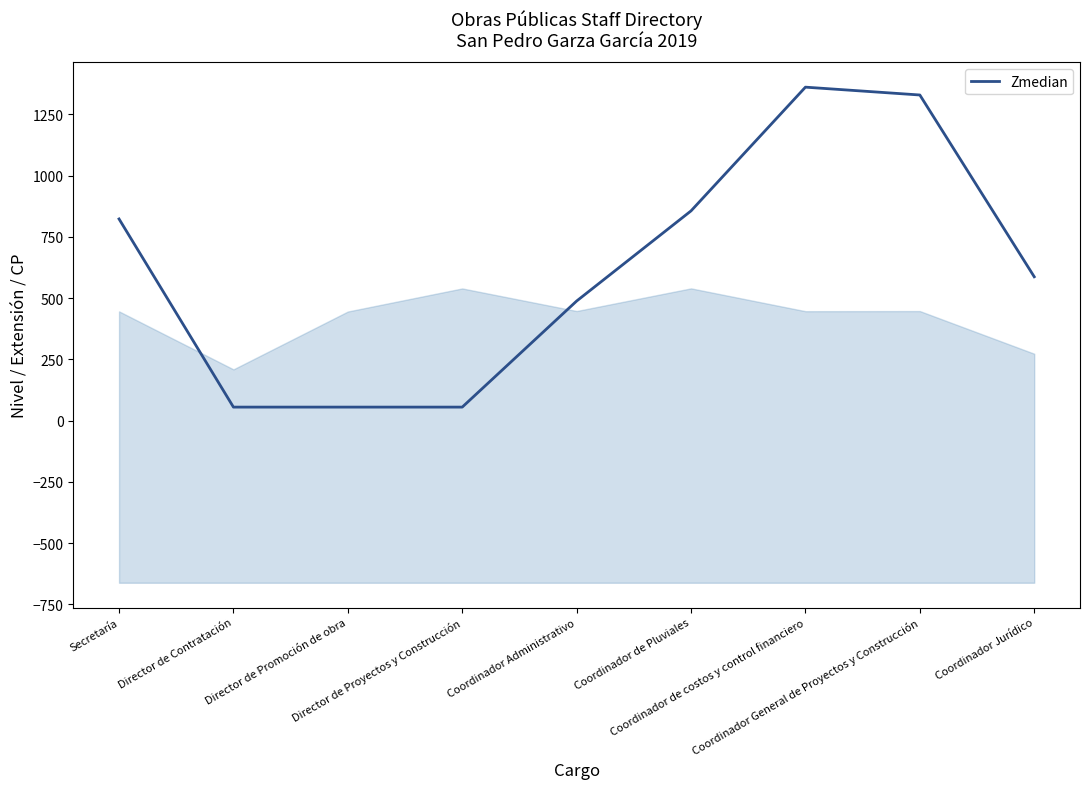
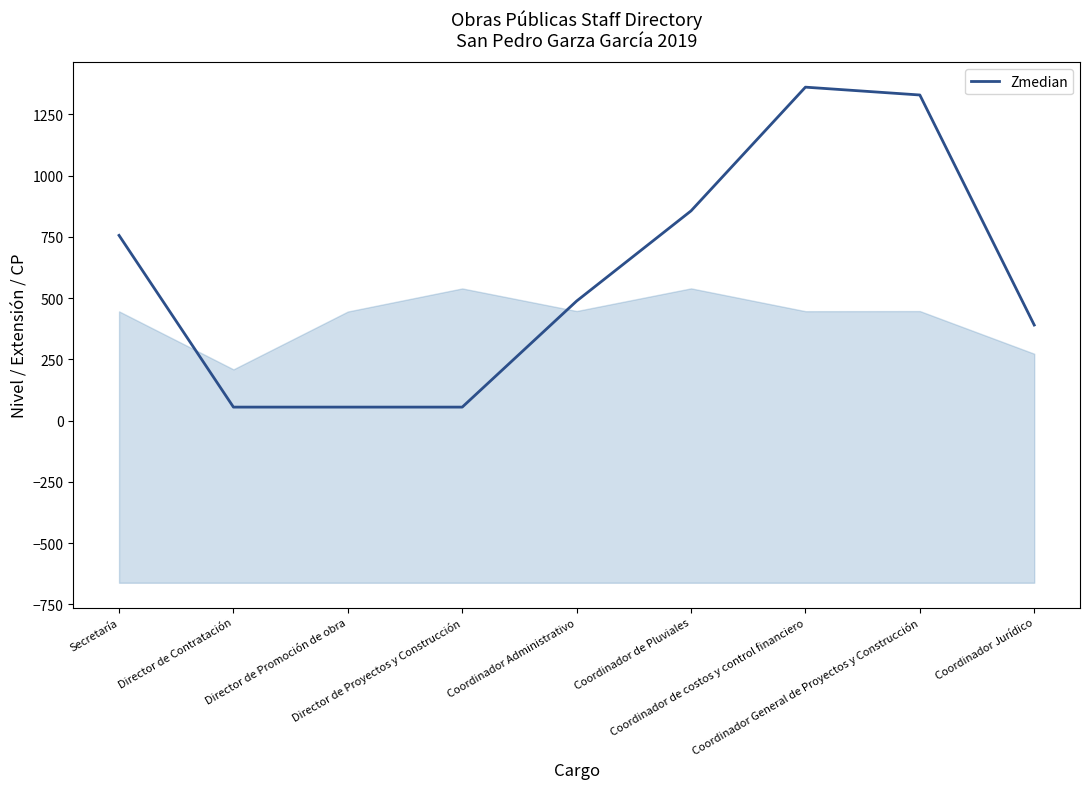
  {
    "Zmedian": {
-     "Secretaría": 820,
+     "Secretaría": 760,
      "Director de Contratación": 60,
      "Director de Promoción de obra": 60,
      "Director de Proyectos y Construcción": 60,
      "Coordinador Administrativo": 490,
      "Coordinador de Pluviales": 860,
      "Coordinador de costos y control financiero": 1360,
      "Coordinador General de Proyectos y Construcción": 1330,
-     "Coordinador Jurídico": 590
+     "Coordinador Jurídico": 390
    }
  }
